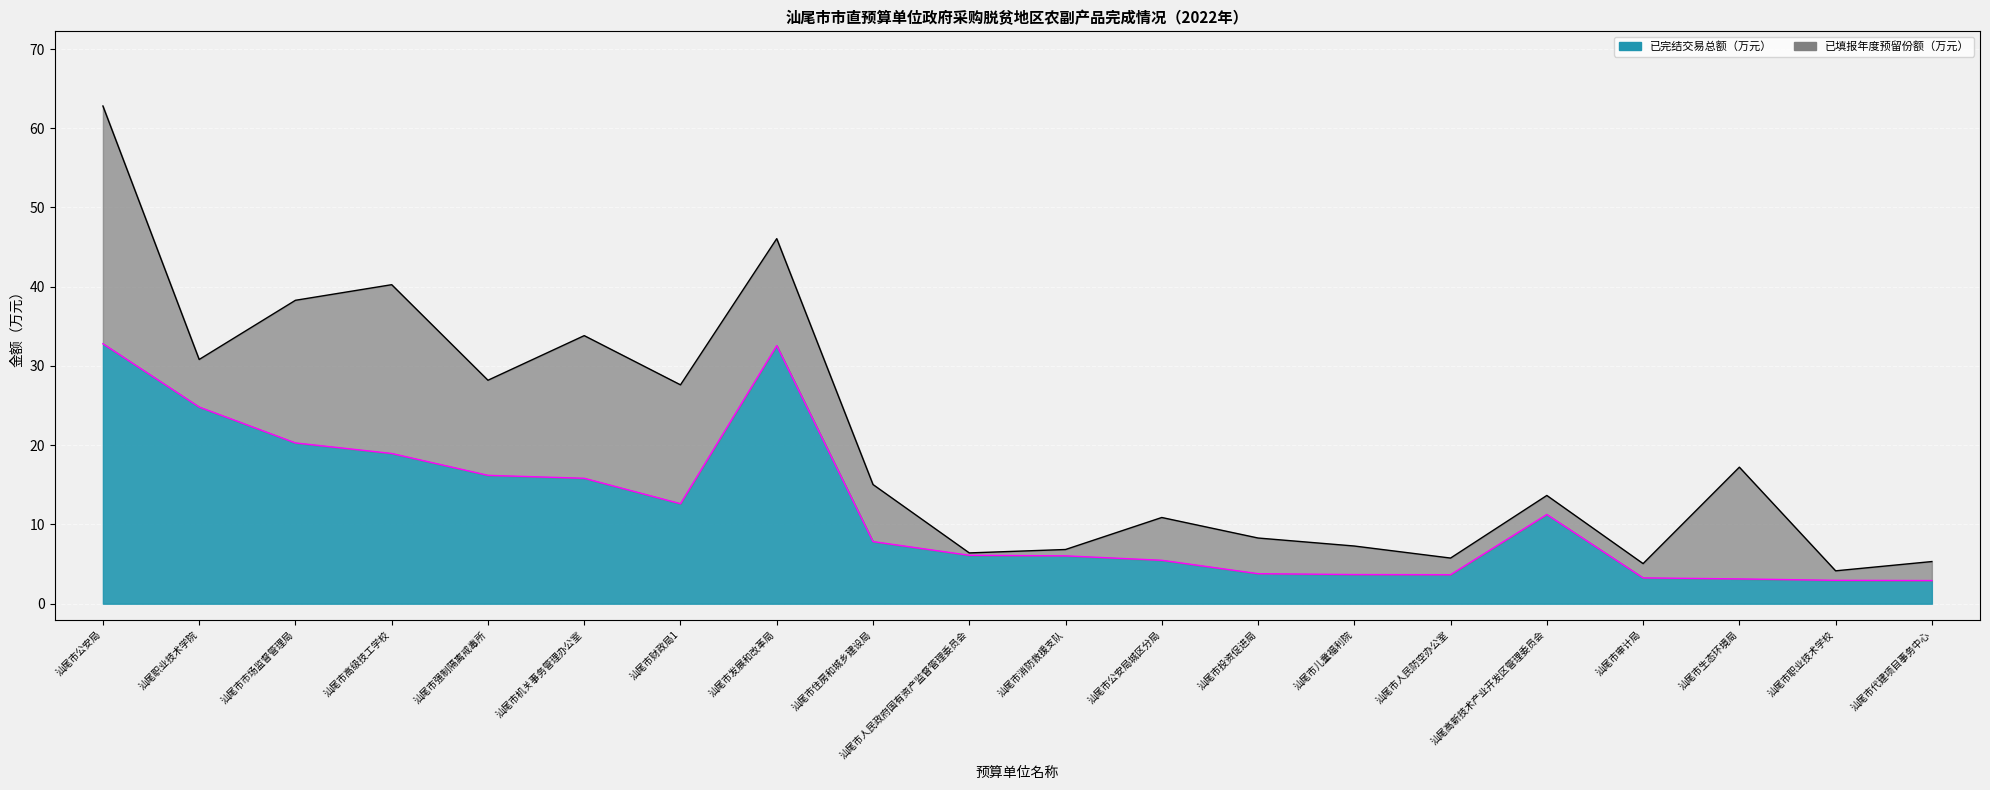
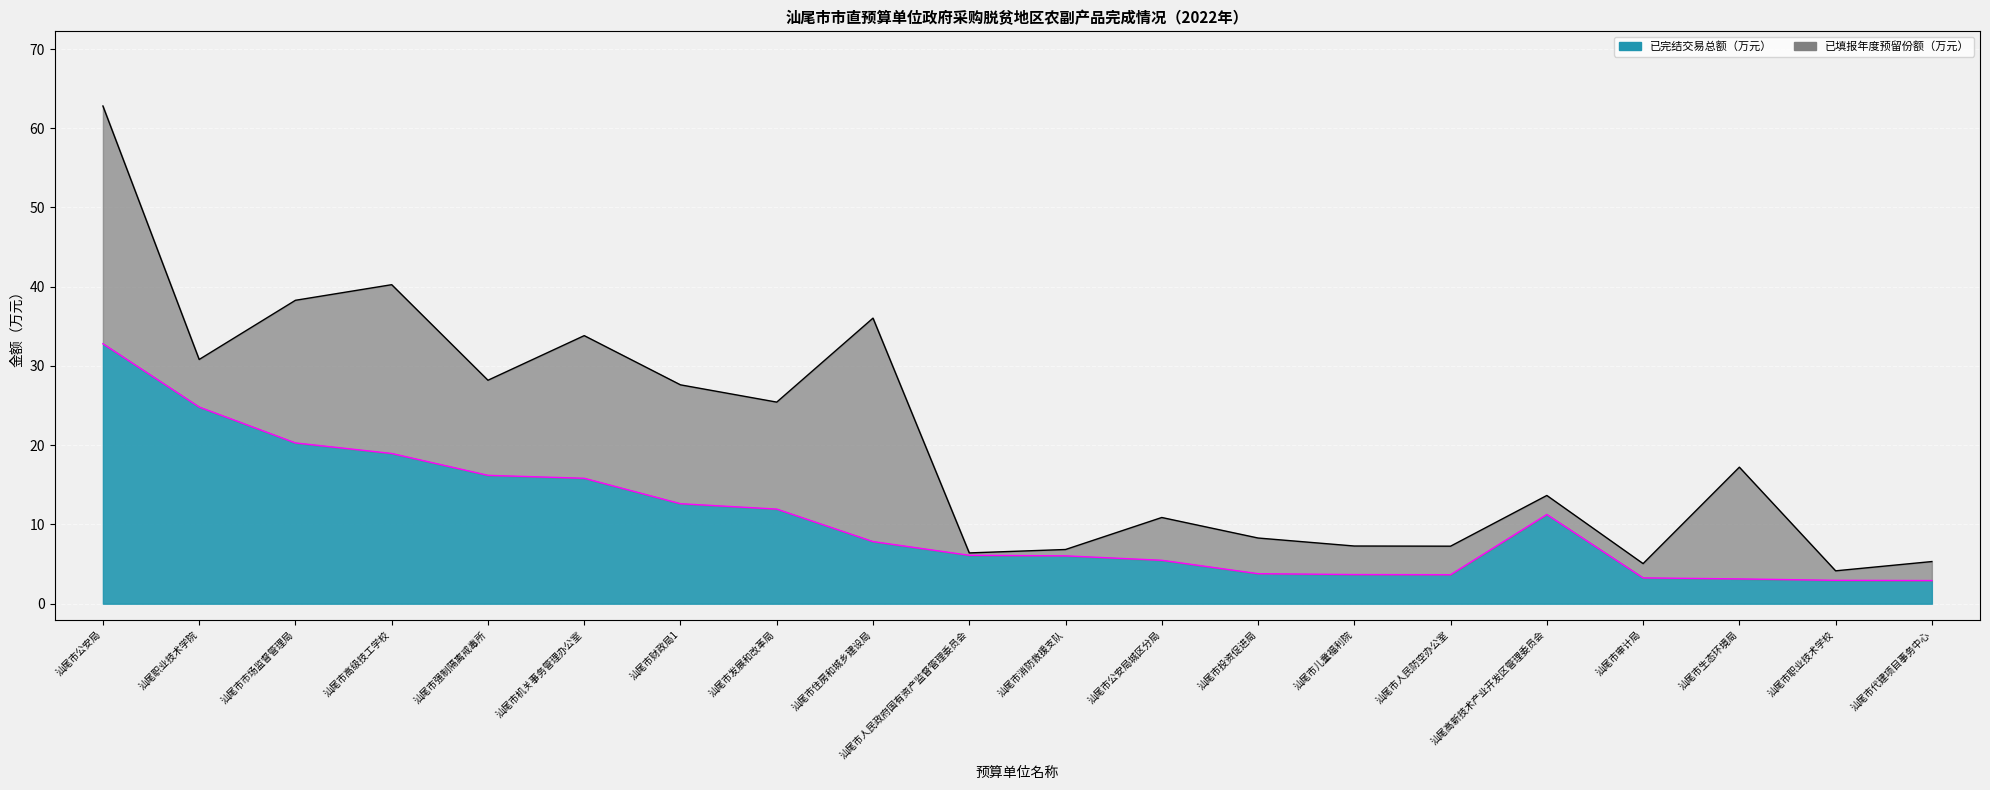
  {
    "已完结交易总额（万元）": {
      "汕尾市公安局": 33,
      "汕尾职业技术学院": 25,
      "汕尾市市场监督管理局": 20,
      "汕尾市高级技工学校": 19,
      "汕尾市强制隔离戒毒所": 16,
      "汕尾市机关事务管理办公室": 16,
      "汕尾市财政局1": 13,
-     "汕尾市发展和改革局": 33,
+     "汕尾市发展和改革局": 12,
      "汕尾市住房和城乡建设局": 8,
      "汕尾市消防救援支队": 6,
      "汕尾市公安局城区分局": 5,
      "汕尾市投资促进局": 4,
      "汕尾市儿童福利院": 4,
      "汕尾市人民防空办公室": 4,
      "汕尾高新技术产业开发区管理委员会": 11,
      "汕尾市审计局": 3,
      "汕尾市生态环境局": 3,
      "汕尾市职业技术学校": 3,
      "汕尾市代建项目事务中心": 3
    },
    "已填报年度预留份额（万元）": {
      "汕尾市公安局": 30,
      "汕尾职业技术学院": 6,
      "汕尾市市场监督管理局": 18,
      "汕尾市高级技工学校": 21,
      "汕尾市强制隔离戒毒所": 12,
      "汕尾市机关事务管理办公室": 18,
      "汕尾市财政局1": 15,
      "汕尾市发展和改革局": 14,
-     "汕尾市住房和城乡建设局": 7,
+     "汕尾市住房和城乡建设局": 28,
      "汕尾市消防救援支队": 1,
      "汕尾市公安局城区分局": 5,
      "汕尾市投资促进局": 4,
      "汕尾市儿童福利院": 4,
-     "汕尾市人民防空办公室": 2,
+     "汕尾市人民防空办公室": 4,
      "汕尾高新技术产业开发区管理委员会": 2,
      "汕尾市审计局": 2,
      "汕尾市生态环境局": 14,
      "汕尾市职业技术学校": 1,
      "汕尾市代建项目事务中心": 2
    }
  }
